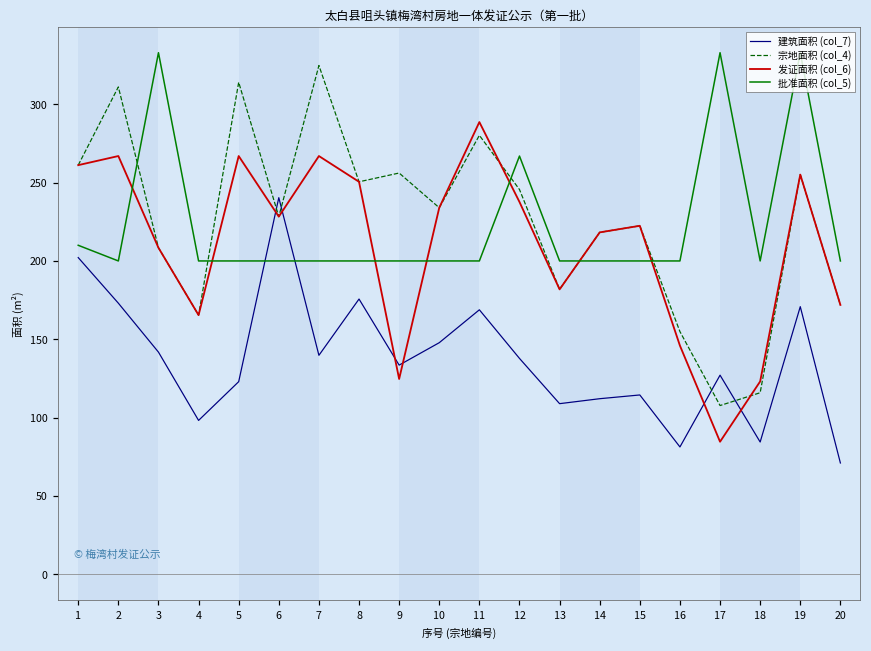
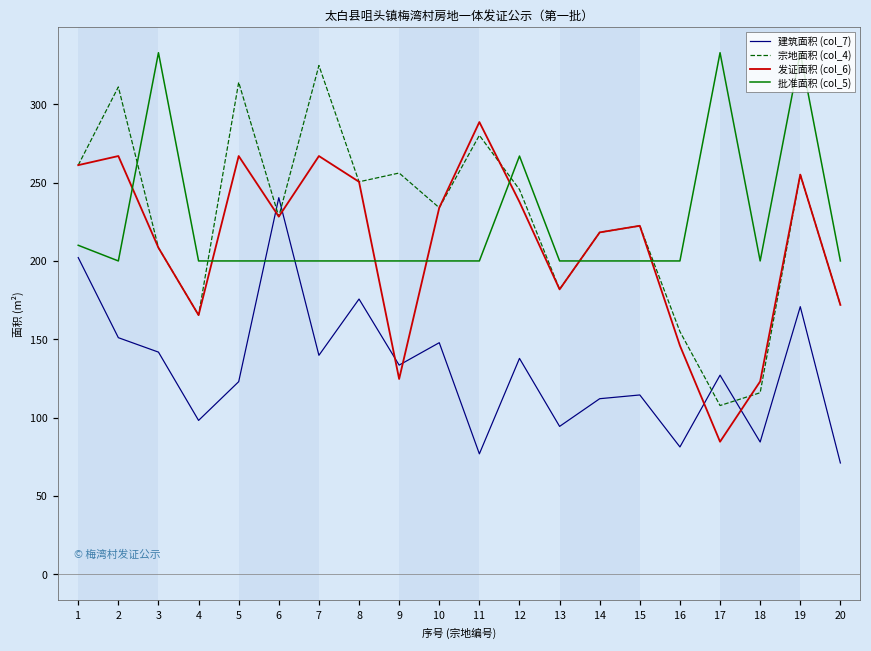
  {
    "建筑面积 (col_7)": {
      "1": 202,
-     "2": 173,
+     "2": 151,
      "3": 142,
      "4": 98,
      "5": 123,
      "6": 240,
      "7": 140,
      "8": 176,
      "9": 133,
      "10": 148,
-     "11": 169,
+     "11": 77,
      "12": 138,
-     "13": 109,
+     "13": 94,
      "14": 112,
      "15": 114,
      "16": 81,
      "17": 127,
      "18": 84,
      "19": 171,
      "20": 71
    },
    "发证面积 (col_6)": {
      "2": 267,
      "5": 267,
      "7": 267,
      "9": 125,
      "11": 289,
      "12": 238,
      "16": 146,
      "17": 85,
      "18": 123
    }
  }
